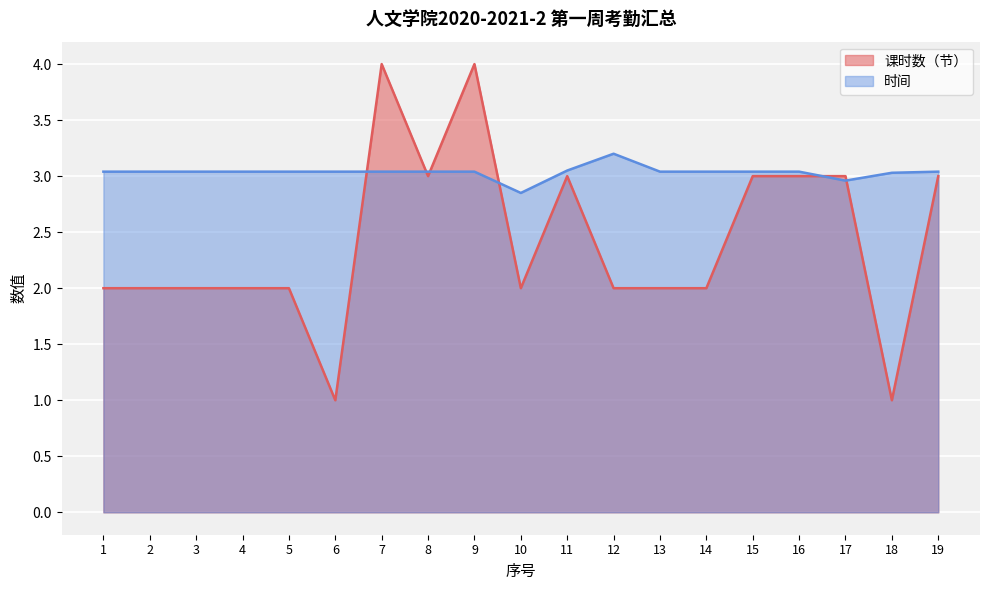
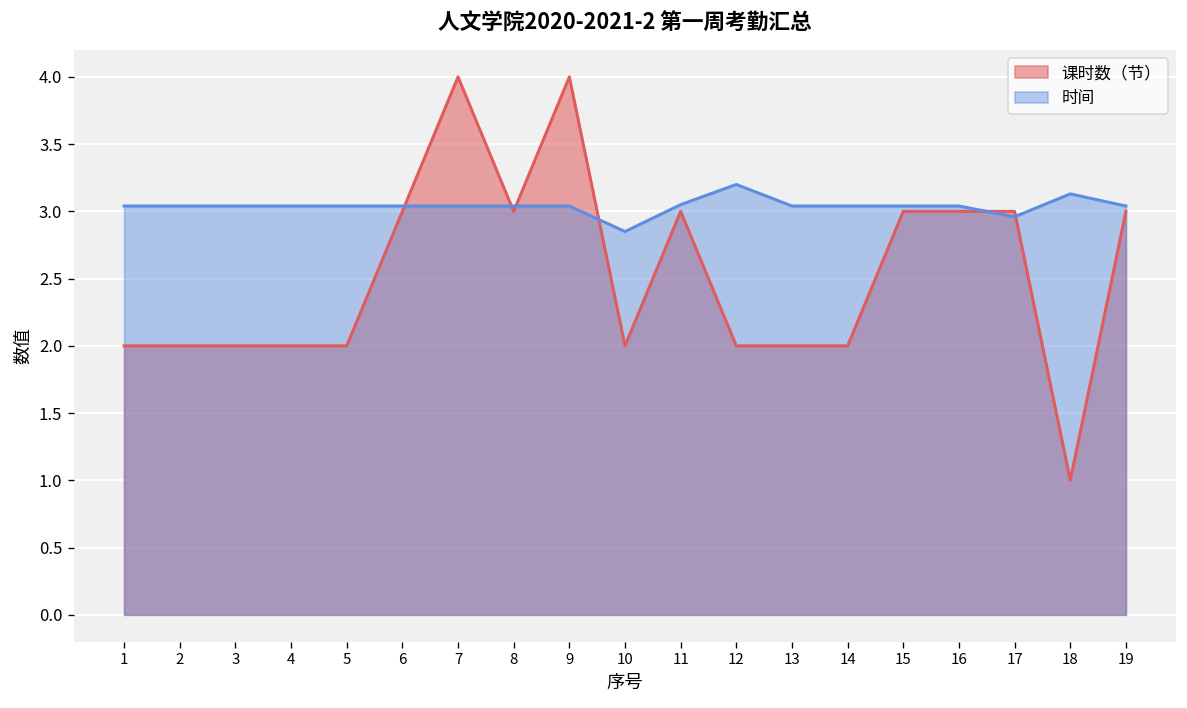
  {
    "课时数（节）": {
      "1": 2,
      "2": 2,
      "3": 2,
      "4": 2,
      "5": 2,
-     "6": 1,
+     "6": 3,
      "7": 4,
      "8": 3,
      "9": 4,
      "10": 2,
      "11": 3,
      "12": 2,
      "13": 2,
      "14": 2,
      "15": 3,
      "16": 3,
      "17": 3,
      "18": 1,
      "19": 3
    },
    "时间": {
      "1": 3.04,
      "2": 3.04,
      "3": 3.04,
      "4": 3.04,
      "5": 3.04,
      "6": 3.04,
      "7": 3.04,
      "8": 3.04,
      "9": 3.04,
      "10": 2.85,
      "11": 3.05,
      "12": 3.20,
      "13": 3.04,
      "14": 3.04,
      "15": 3.04,
      "16": 3.04,
      "17": 2.96,
-     "18": 3.03,
+     "18": 3.13,
      "19": 3.04
    }
  }
